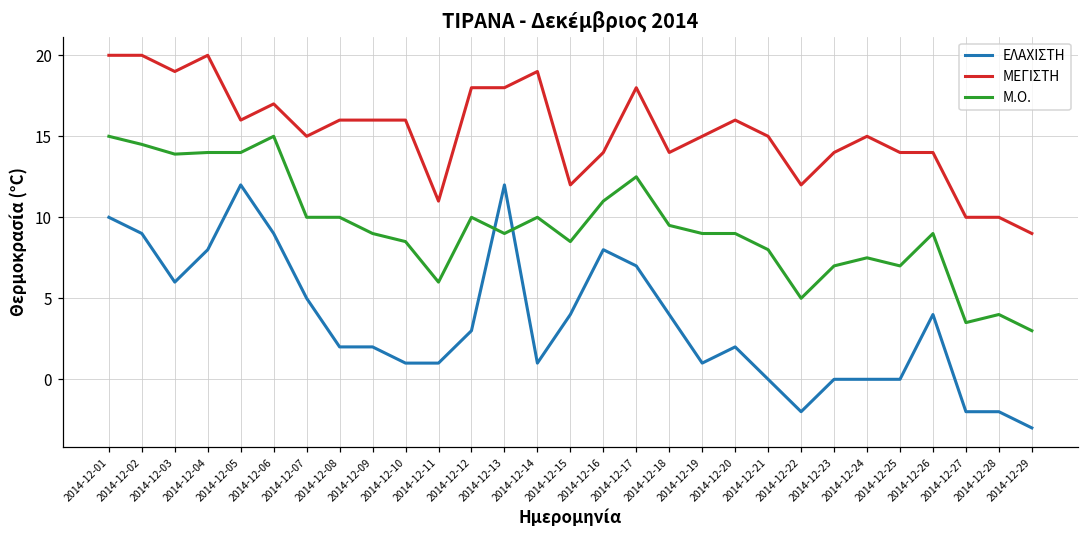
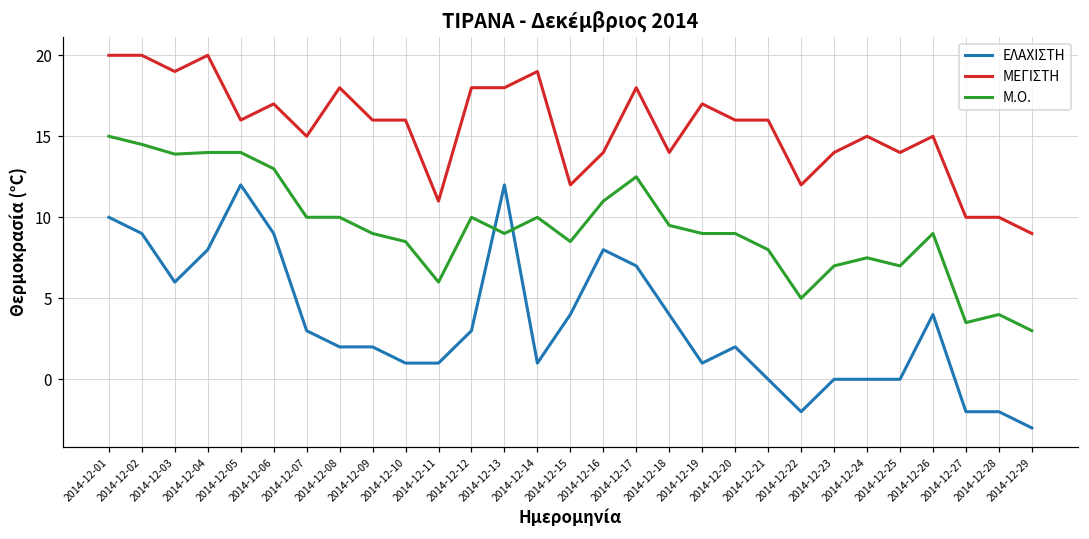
  {
    "ΕΛΑΧΙΣΤΗ": {
      "2014-12-01": 10,
      "2014-12-02": 9,
      "2014-12-03": 6,
      "2014-12-04": 8,
      "2014-12-05": 12,
      "2014-12-06": 9,
-     "2014-12-07": 5,
+     "2014-12-07": 3,
      "2014-12-08": 2,
      "2014-12-09": 2,
      "2014-12-10": 1,
      "2014-12-11": 1,
      "2014-12-12": 3,
      "2014-12-13": 12,
      "2014-12-14": 1,
      "2014-12-15": 4,
      "2014-12-16": 8,
      "2014-12-17": 7,
      "2014-12-18": 4,
      "2014-12-19": 1,
      "2014-12-20": 2,
      "2014-12-21": 0,
      "2014-12-22": -2,
      "2014-12-23": 0,
      "2014-12-24": 0,
      "2014-12-25": 0,
      "2014-12-26": 4,
      "2014-12-27": -2,
      "2014-12-28": -2,
      "2014-12-29": -3
    },
    "ΜΕΓΙΣΤΗ": {
      "2014-12-01": 20,
      "2014-12-02": 20,
      "2014-12-03": 19,
      "2014-12-04": 20,
      "2014-12-05": 16,
      "2014-12-06": 17,
      "2014-12-07": 15,
-     "2014-12-08": 16,
+     "2014-12-08": 18,
      "2014-12-09": 16,
      "2014-12-10": 16,
      "2014-12-11": 11,
      "2014-12-12": 18,
      "2014-12-13": 18,
      "2014-12-14": 19,
      "2014-12-15": 12,
      "2014-12-16": 14,
      "2014-12-17": 18,
      "2014-12-18": 14,
-     "2014-12-19": 15,
+     "2014-12-19": 17,
      "2014-12-20": 16,
-     "2014-12-21": 15,
+     "2014-12-21": 16,
      "2014-12-22": 12,
      "2014-12-23": 14,
      "2014-12-24": 15,
      "2014-12-25": 14,
-     "2014-12-26": 14,
+     "2014-12-26": 15,
      "2014-12-27": 10,
      "2014-12-28": 10,
      "2014-12-29": 9
    },
    "Μ.Ο.": {
      "2014-12-01": 15,
      "2014-12-02": 14.5,
      "2014-12-03": 14,
      "2014-12-04": 14,
      "2014-12-05": 14,
-     "2014-12-06": 15,
+     "2014-12-06": 13,
      "2014-12-07": 10,
      "2014-12-08": 10,
      "2014-12-09": 9,
      "2014-12-10": 8.5,
      "2014-12-11": 6,
      "2014-12-12": 10,
      "2014-12-13": 9,
      "2014-12-14": 10,
      "2014-12-15": 8.5,
      "2014-12-16": 11,
      "2014-12-17": 12.5,
      "2014-12-18": 9.5,
      "2014-12-19": 9,
      "2014-12-20": 9,
      "2014-12-21": 8,
      "2014-12-22": 5,
      "2014-12-23": 7,
      "2014-12-24": 7.5,
      "2014-12-25": 7,
      "2014-12-26": 9,
      "2014-12-27": 3.5,
      "2014-12-28": 4,
      "2014-12-29": 3
    }
  }
